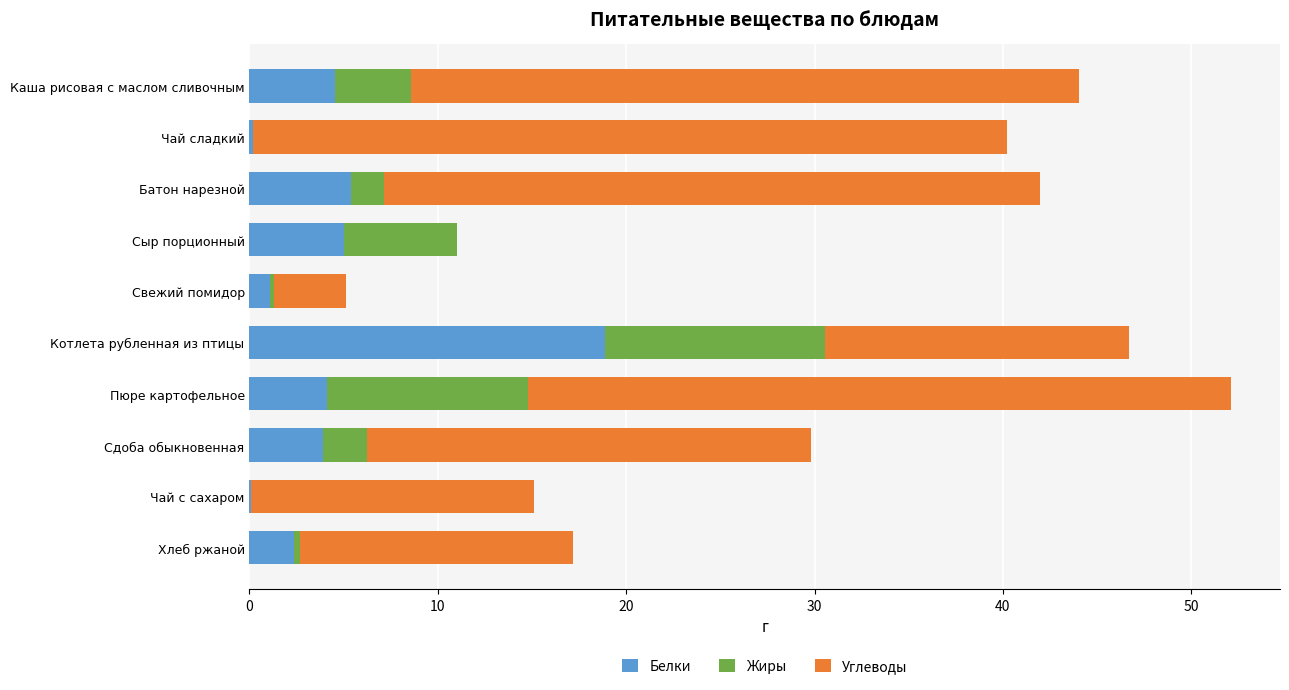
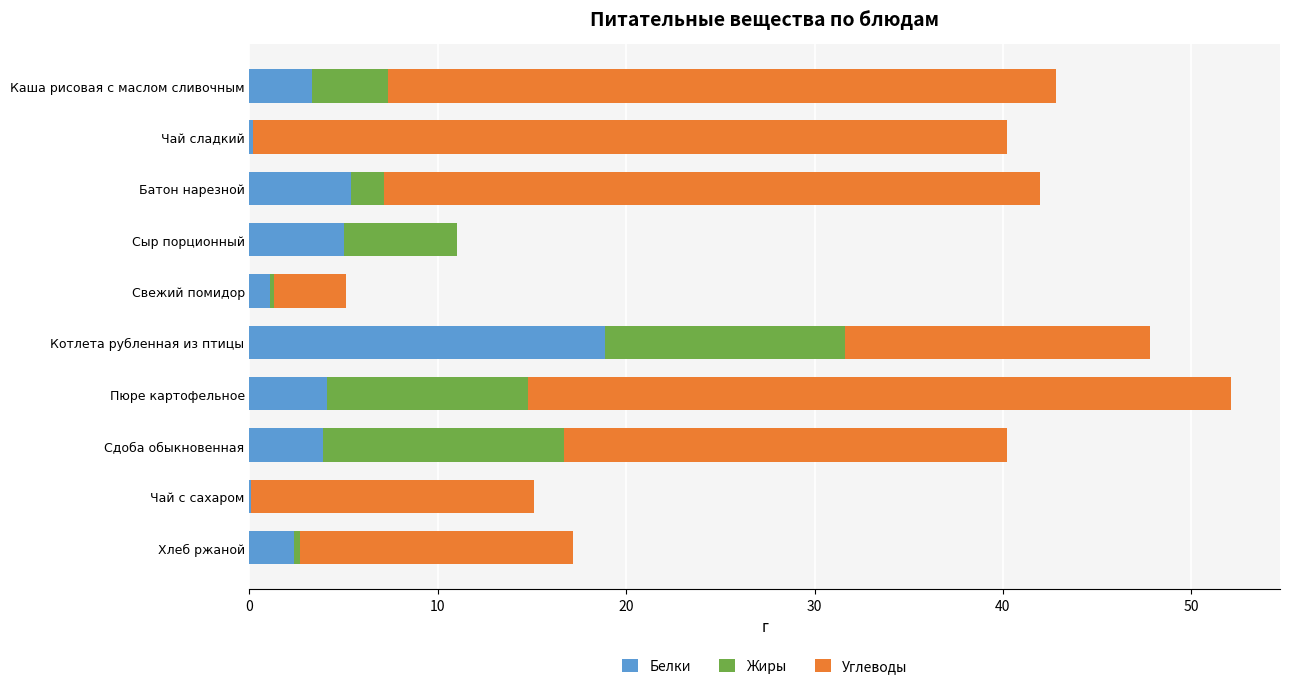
  {
    "Белки": {
-     "Каша рисовая с маслом сливочным": 4.5,
+     "Каша рисовая с маслом сливочным": 3.3,
      "Чай сладкий": 0.2,
      "Батон нарезной": 5.4,
      "Сыр порционный": 5.0,
      "Свежий помидор": 1.1,
      "Котлета рубленная из птицы": 18.9,
      "Пюре картофельное": 4.1,
      "Сдоба обыкновенная": 3.9,
      "Хлеб ржаной": 2.4
    },
    "Жиры": {
      "Каша рисовая с маслом сливочным": 4.1,
      "Чай сладкий": 0.0,
      "Батон нарезной": 1.7,
      "Сыр порционный": 6.0,
      "Свежий помидор": 0.2,
-     "Котлета рубленная из птицы": 11.7,
+     "Котлета рубленная из птицы": 12.7,
      "Пюре картофельное": 10.7,
-     "Сдоба обыкновенная": 2.4,
+     "Сдоба обыкновенная": 12.8,
      "Хлеб ржаной": 0.3
    },
    "Углеводы": {
      "Каша рисовая с маслом сливочным": 35.5,
      "Чай сладкий": 40.0,
      "Батон нарезной": 34.8,
      "Сыр порционный": 0.0,
      "Свежий помидор": 3.8,
      "Котлета рубленная из птицы": 16.2,
      "Пюре картофельное": 37.3,
      "Сдоба обыкновенная": 23.6,
      "Чай с сахаром": 15.0,
      "Хлеб ржаной": 14.5
    }
  }
